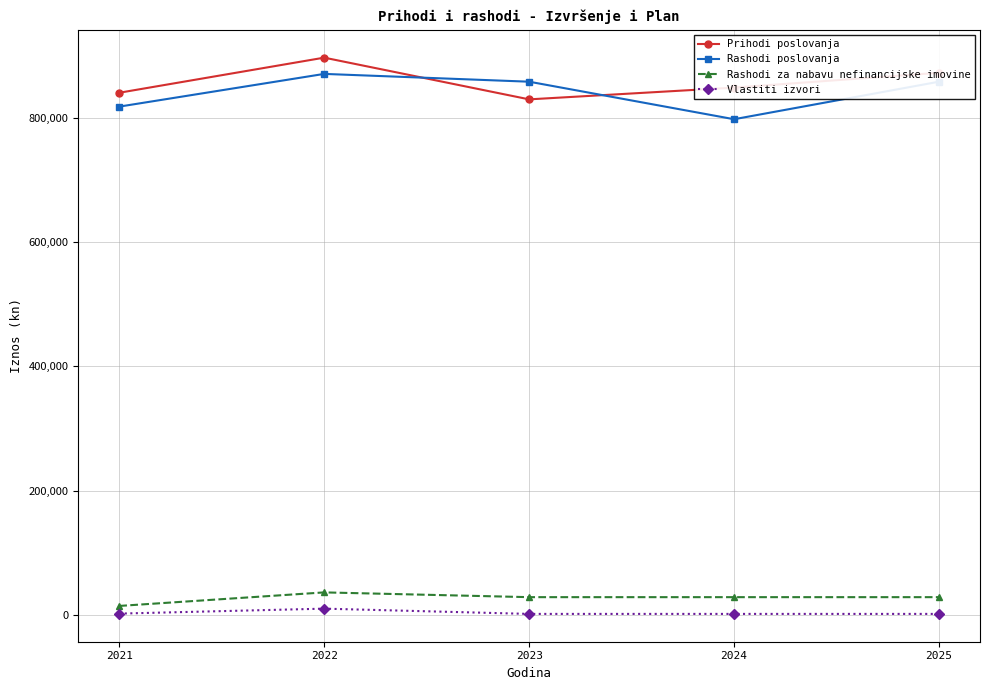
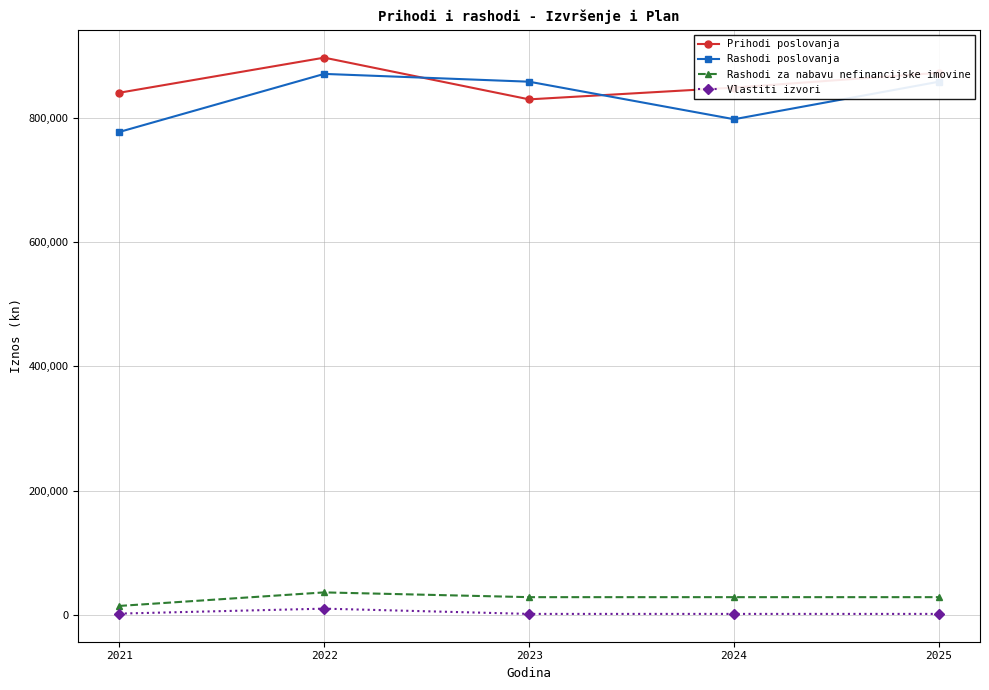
  {
    "Prihodi poslovanja": {
      "2021": "840,000",
      "2022": "900,000",
      "2023": "830,000"
    },
    "Rashodi poslovanja": {
-     "2021": "820,000",
+     "2021": "780,000",
      "2022": "870,000",
      "2023": "860,000",
      "2024": "800,000"
    },
    "Rashodi za nabavu nefinancijske imovine": {
      "2021": "10,000",
      "2022": "40,000",
      "2023": "30,000",
      "2024": "30,000",
      "2025": "30,000"
    },
    "Vlastiti izvori": {
      "2021": "0",
      "2022": "10,000",
      "2023": "0",
      "2024": "0",
      "2025": "0"
    }
  }
